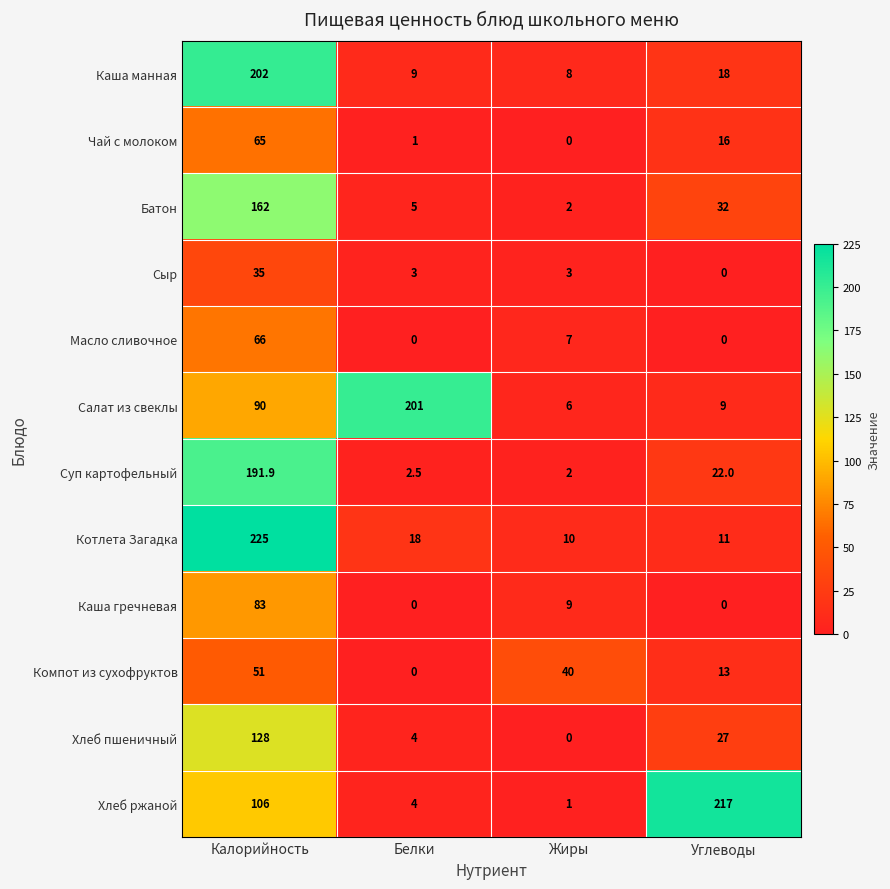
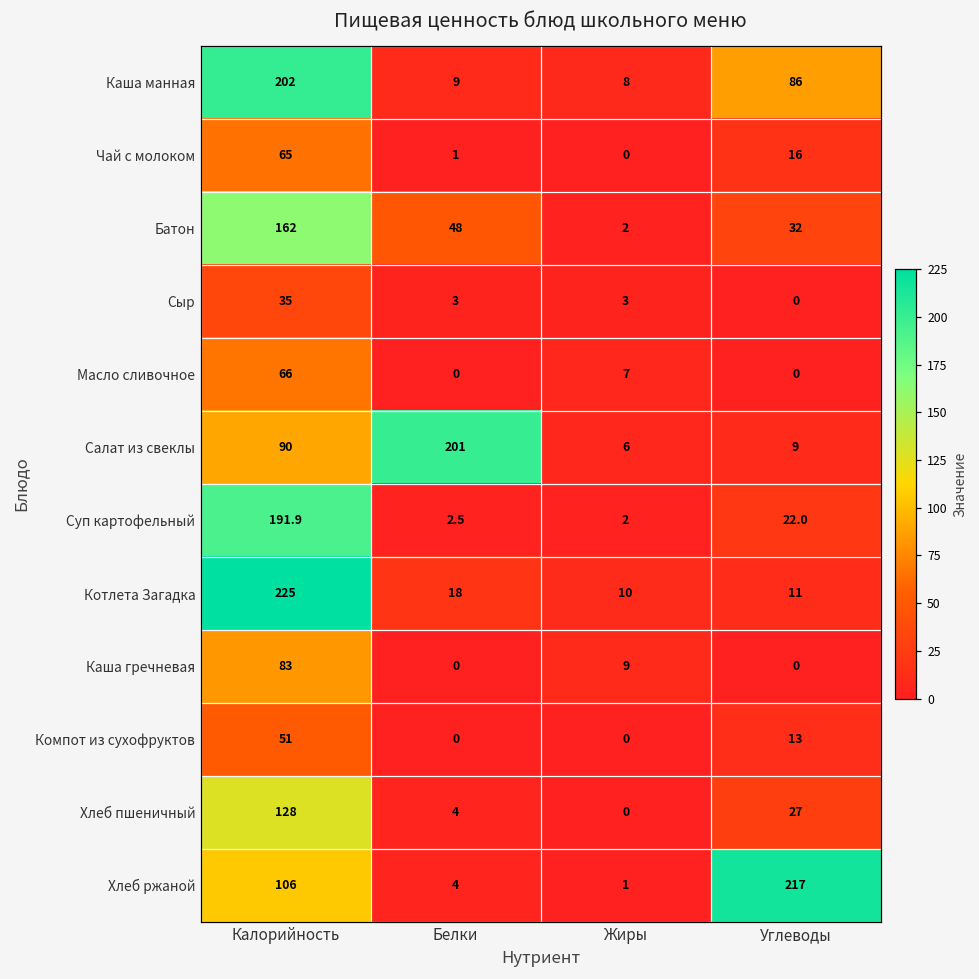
  {
    "Каша манная": {
      "Калорийность": 202,
      "Белки": 9,
      "Жиры": 8,
-     "Углеводы": 18
+     "Углеводы": 86
    },
    "Чай с молоком": {
      "Калорийность": 65,
      "Белки": 1,
      "Жиры": 0,
      "Углеводы": 16
    },
    "Батон": {
      "Калорийность": 162,
-     "Белки": 5,
+     "Белки": 48,
      "Жиры": 2,
      "Углеводы": 32
    },
    "Сыр": {
      "Калорийность": 35,
      "Белки": 3,
      "Жиры": 3,
      "Углеводы": 0
    },
    "Масло сливочное": {
      "Калорийность": 66,
      "Белки": 0,
      "Жиры": 7,
      "Углеводы": 0
    },
    "Салат из свеклы": {
      "Калорийность": 90,
      "Белки": 201,
      "Жиры": 6,
      "Углеводы": 9
    },
    "Суп картофельный": {
      "Калорийность": 191.9,
      "Белки": 2.5,
      "Жиры": 2,
      "Углеводы": 22.0
    },
    "Котлета Загадка": {
      "Калорийность": 225,
      "Белки": 18,
      "Жиры": 10,
      "Углеводы": 11
    },
    "Каша гречневая": {
      "Калорийность": 83,
      "Белки": 0,
      "Жиры": 9,
      "Углеводы": 0
    },
    "Компот из сухофруктов": {
      "Калорийность": 51,
      "Белки": 0,
-     "Жиры": 40,
+     "Жиры": 0,
      "Углеводы": 13
    },
    "Хлеб пшеничный": {
      "Калорийность": 128,
      "Белки": 4,
      "Жиры": 0,
      "Углеводы": 27
    },
    "Хлеб ржаной": {
      "Калорийность": 106,
      "Белки": 4,
      "Жиры": 1,
      "Углеводы": 217
    }
  }
